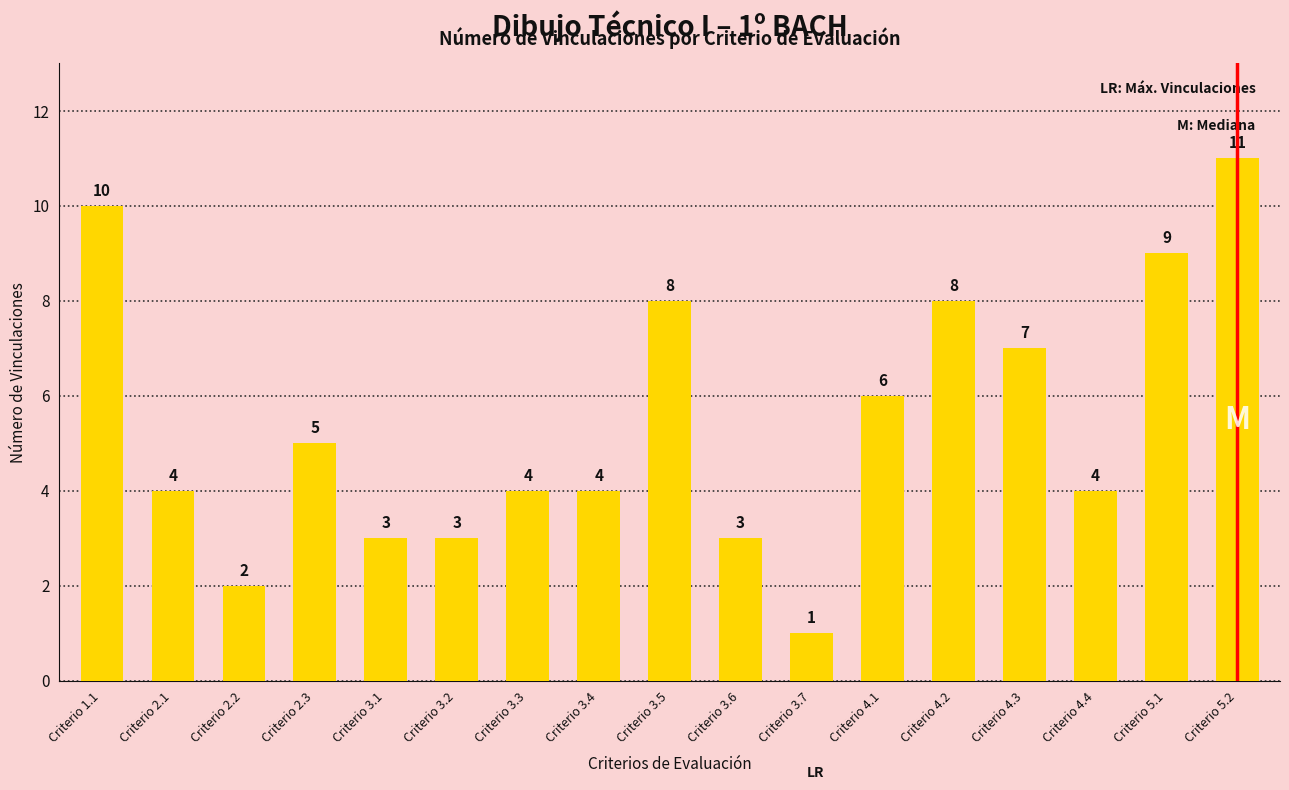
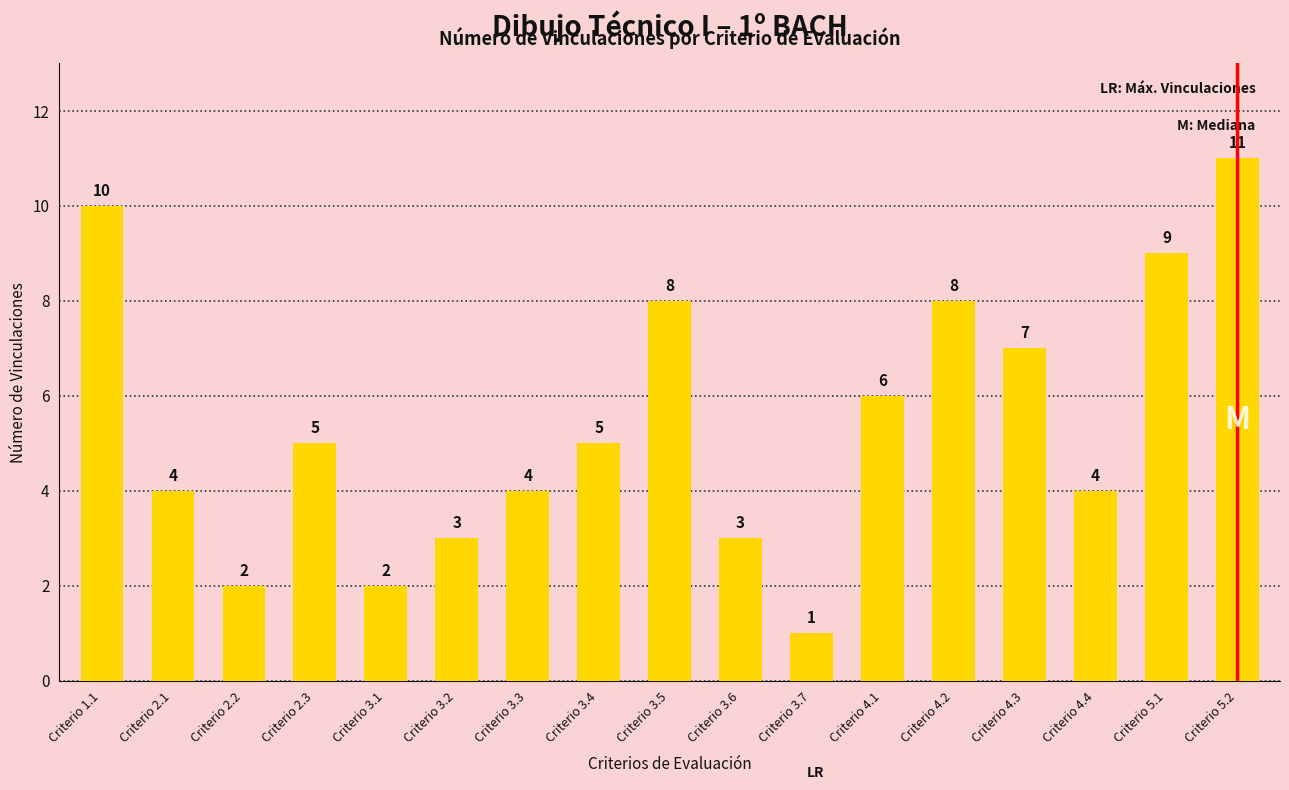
  {
    "Criterio 1.1": 10,
    "Criterio 2.1": 4,
    "Criterio 2.2": 2,
    "Criterio 2.3": 5,
-   "Criterio 3.1": 3,
+   "Criterio 3.1": 2,
    "Criterio 3.2": 3,
    "Criterio 3.3": 4,
-   "Criterio 3.4": 4,
+   "Criterio 3.4": 5,
    "Criterio 3.5": 8,
    "Criterio 3.6": 3,
    "Criterio 3.7": 1,
    "Criterio 4.1": 6,
    "Criterio 4.2": 8,
    "Criterio 4.3": 7,
    "Criterio 4.4": 4,
    "Criterio 5.1": 9,
    "Criterio 5.2": 11
  }
